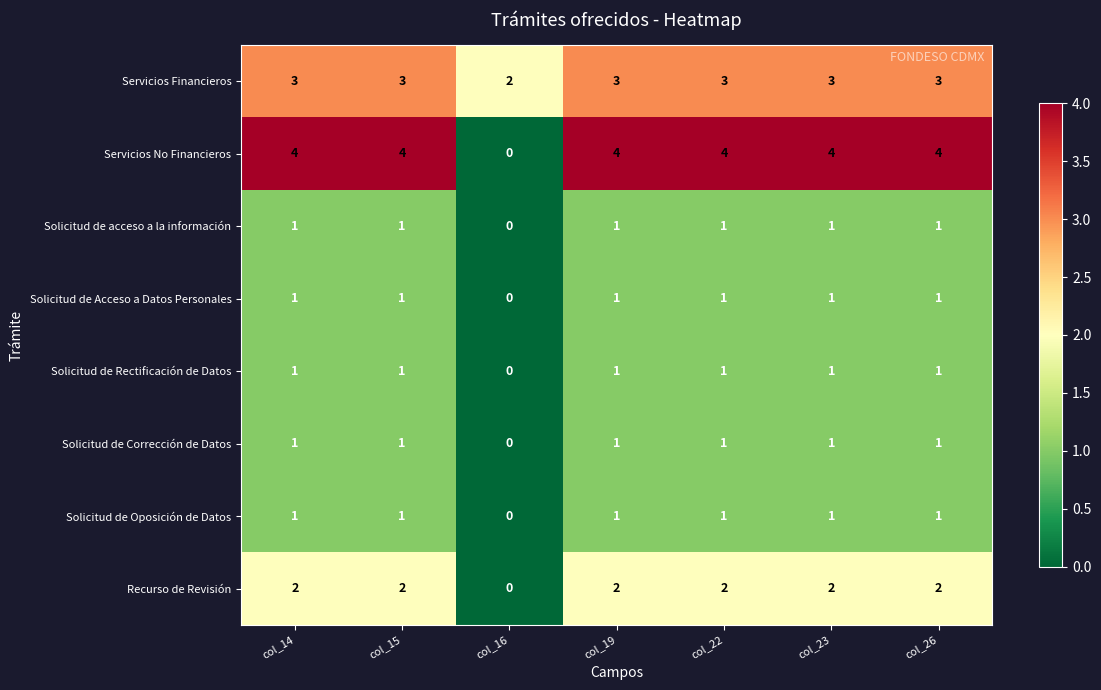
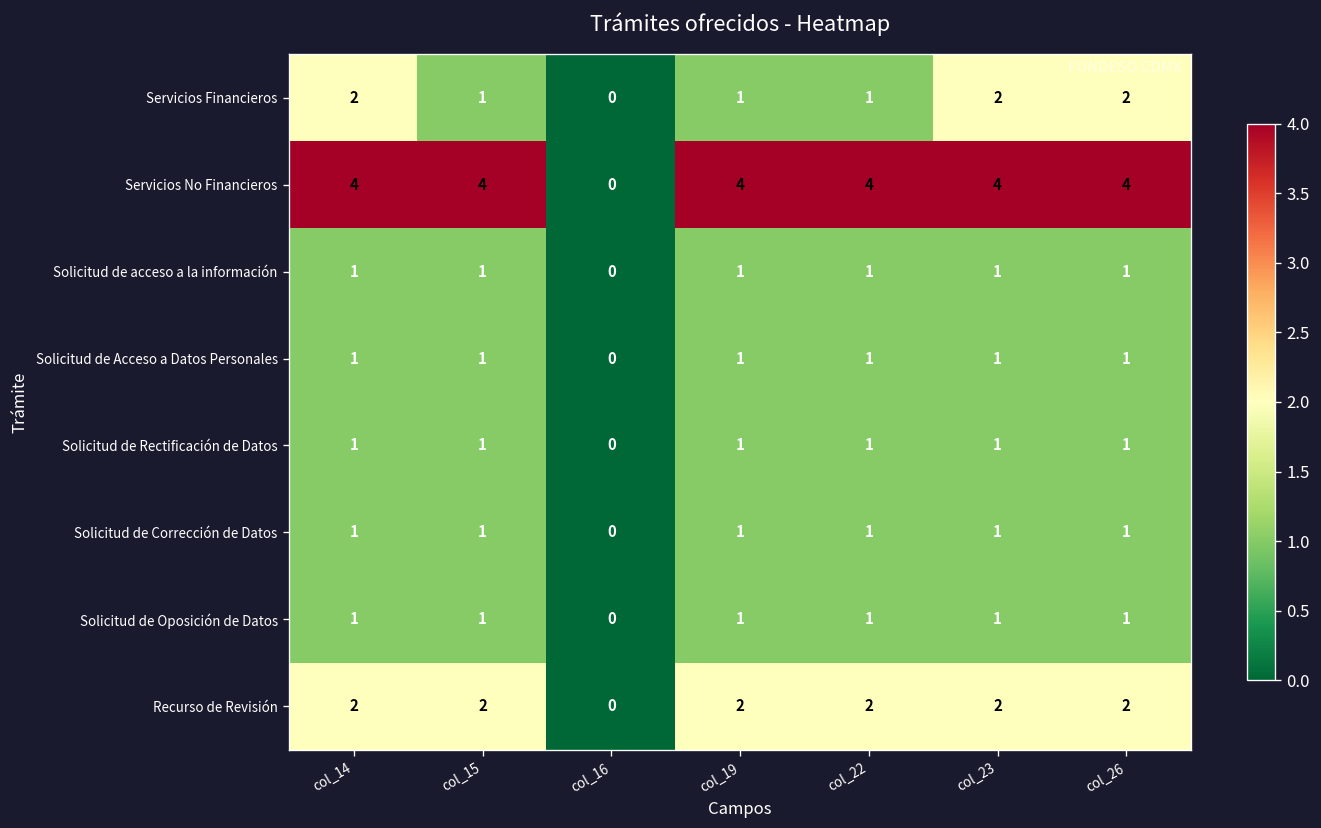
  {
    "Servicios Financieros": {
-     "col_14": 3,
-     "col_15": 3,
-     "col_16": 2,
-     "col_19": 3,
-     "col_22": 3,
-     "col_23": 3,
-     "col_26": 3
+     "col_14": 2,
+     "col_15": 1,
+     "col_16": 0,
+     "col_19": 1,
+     "col_22": 1,
+     "col_23": 2,
+     "col_26": 2
    },
    "Servicios No Financieros": {
      "col_14": 4,
      "col_15": 4,
      "col_16": 0,
      "col_19": 4,
      "col_22": 4,
      "col_23": 4,
      "col_26": 4
    },
    "Solicitud de acceso a la información": {
      "col_14": 1,
      "col_15": 1,
      "col_16": 0,
      "col_19": 1,
      "col_22": 1,
      "col_23": 1,
      "col_26": 1
    },
    "Solicitud de Acceso a Datos Personales": {
      "col_14": 1,
      "col_15": 1,
      "col_16": 0,
      "col_19": 1,
      "col_22": 1,
      "col_23": 1,
      "col_26": 1
    },
    "Solicitud de Rectificación de Datos": {
      "col_14": 1,
      "col_15": 1,
      "col_16": 0,
      "col_19": 1,
      "col_22": 1,
      "col_23": 1,
      "col_26": 1
    },
    "Solicitud de Corrección de Datos": {
      "col_14": 1,
      "col_15": 1,
      "col_16": 0,
      "col_19": 1,
      "col_22": 1,
      "col_23": 1,
      "col_26": 1
    },
    "Solicitud de Oposición de Datos": {
      "col_14": 1,
      "col_15": 1,
      "col_16": 0,
      "col_19": 1,
      "col_22": 1,
      "col_23": 1,
      "col_26": 1
    },
    "Recurso de Revisión": {
      "col_14": 2,
      "col_15": 2,
      "col_16": 0,
      "col_19": 2,
      "col_22": 2,
      "col_23": 2,
      "col_26": 2
    }
  }
